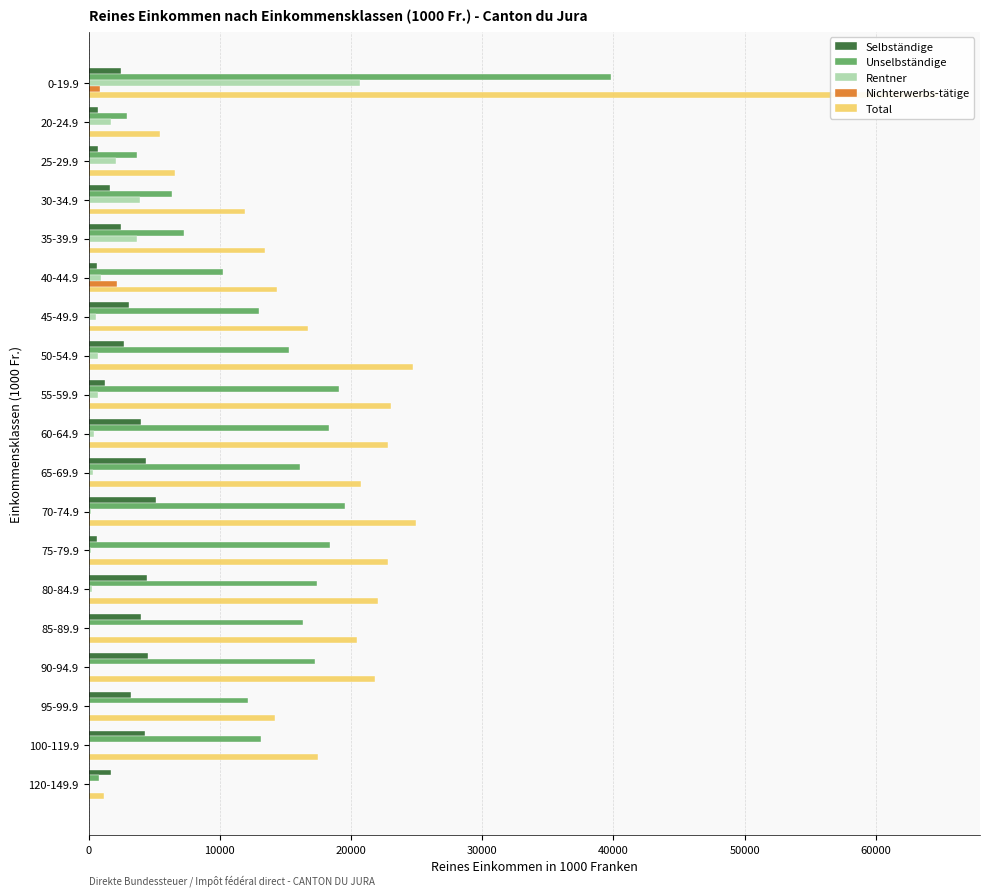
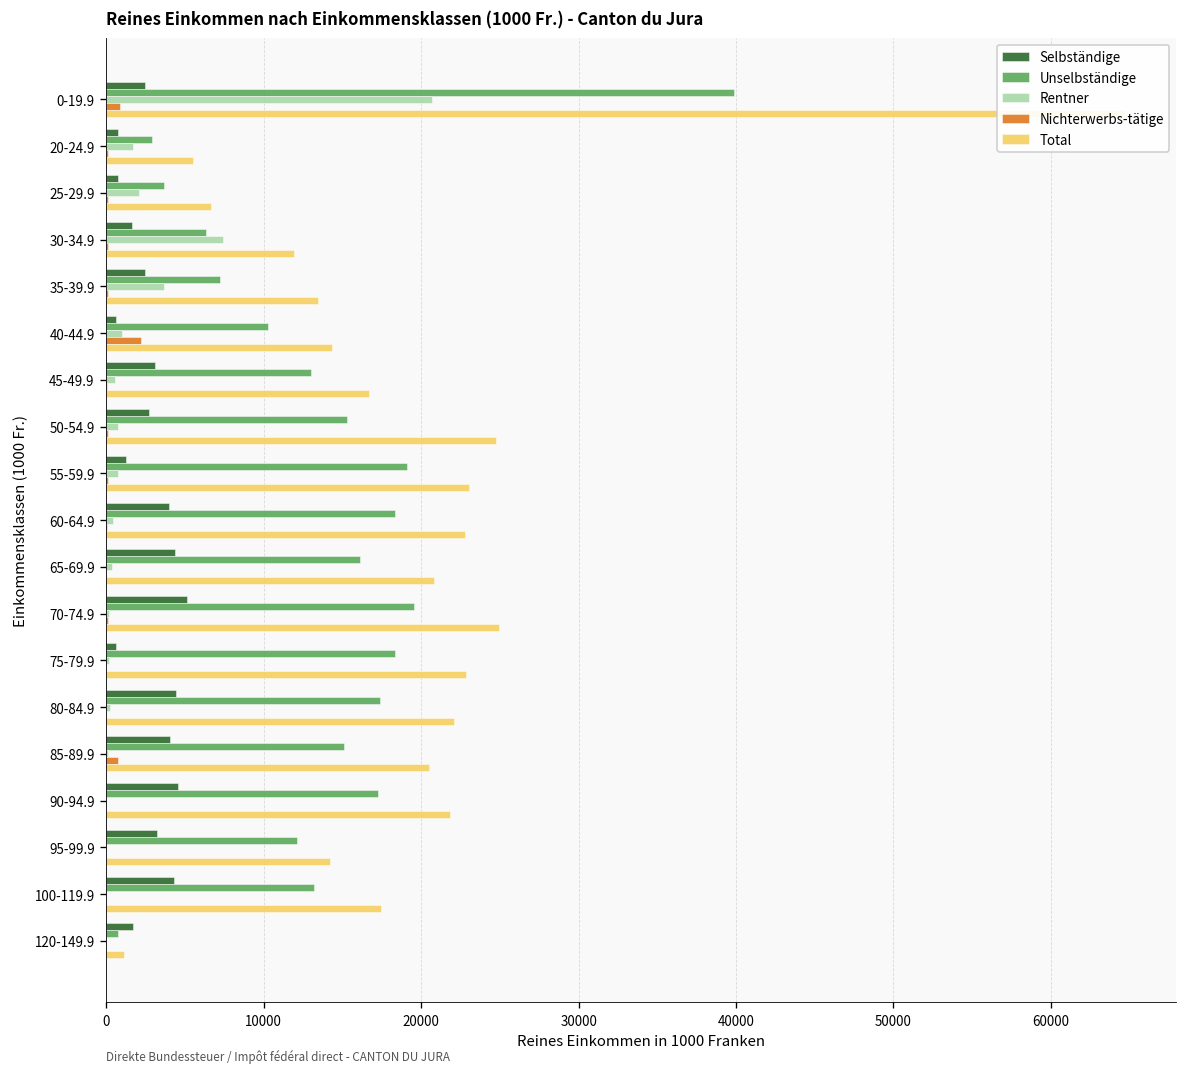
  {
    "Selbständige": {
      "0-19.9": 2500,
      "20-24.9": 700,
      "25-29.9": 700,
      "30-34.9": 1600,
      "35-39.9": 2400,
      "40-44.9": 600,
      "45-49.9": 3100,
      "50-54.9": 2700,
      "55-59.9": 1300,
      "60-64.9": 4000,
      "65-69.9": 4400,
      "70-74.9": 5100,
      "75-79.9": 600,
      "80-84.9": 4400,
      "85-89.9": 4000,
      "90-94.9": 4500,
      "95-99.9": 3200,
      "100-119.9": 4300,
      "120-149.9": 1700
    },
    "Unselbständige": {
      "0-19.9": 39900,
      "20-24.9": 2900,
      "25-29.9": 3700,
      "30-34.9": 6300,
      "35-39.9": 7200,
      "40-44.9": 10300,
      "45-49.9": 13000,
      "50-54.9": 15300,
      "55-59.9": 19100,
      "60-64.9": 18300,
      "65-69.9": 16100,
      "70-74.9": 19600,
      "75-79.9": 18400,
      "80-84.9": 17400,
-     "85-89.9": 16400,
+     "85-89.9": 15100,
      "90-94.9": 17300,
      "95-99.9": 12100,
      "100-119.9": 13200,
      "120-149.9": 800
    },
    "Rentner": {
      "0-19.9": 20700,
      "20-24.9": 1700,
      "25-29.9": 2100,
-     "30-34.9": 3900,
+     "30-34.9": 7400,
      "35-39.9": 3700,
      "40-44.9": 1000,
      "45-49.9": 600,
      "50-54.9": 700,
      "55-59.9": 700,
      "60-64.9": 400,
      "65-69.9": 300,
      "80-84.9": 300,
      "90-94.9": 0,
      "95-99.9": 0,
      "100-119.9": 0,
      "120-149.9": 0
    },
    "Nichterwerbs-tätige": {
      "0-19.9": 800,
      "40-44.9": 2200,
      "65-69.9": 0,
      "75-79.9": 0,
      "80-84.9": 0,
-     "85-89.9": 0,
+     "85-89.9": 700,
      "90-94.9": 0,
      "95-99.9": 0,
      "100-119.9": 0,
      "120-149.9": 0
    },
    "Total": {
      "20-24.9": 5500,
      "25-29.9": 6600,
      "30-34.9": 11900,
      "35-39.9": 13400,
      "40-44.9": 14400,
      "45-49.9": 16700,
      "50-54.9": 24700,
      "55-59.9": 23100,
      "60-64.9": 22800,
      "65-69.9": 20800,
      "70-74.9": 24900,
      "75-79.9": 22800,
      "80-84.9": 22100,
      "85-89.9": 20500,
      "90-94.9": 21800,
      "95-99.9": 14200,
      "100-119.9": 17400,
      "120-149.9": 1100
    }
  }
